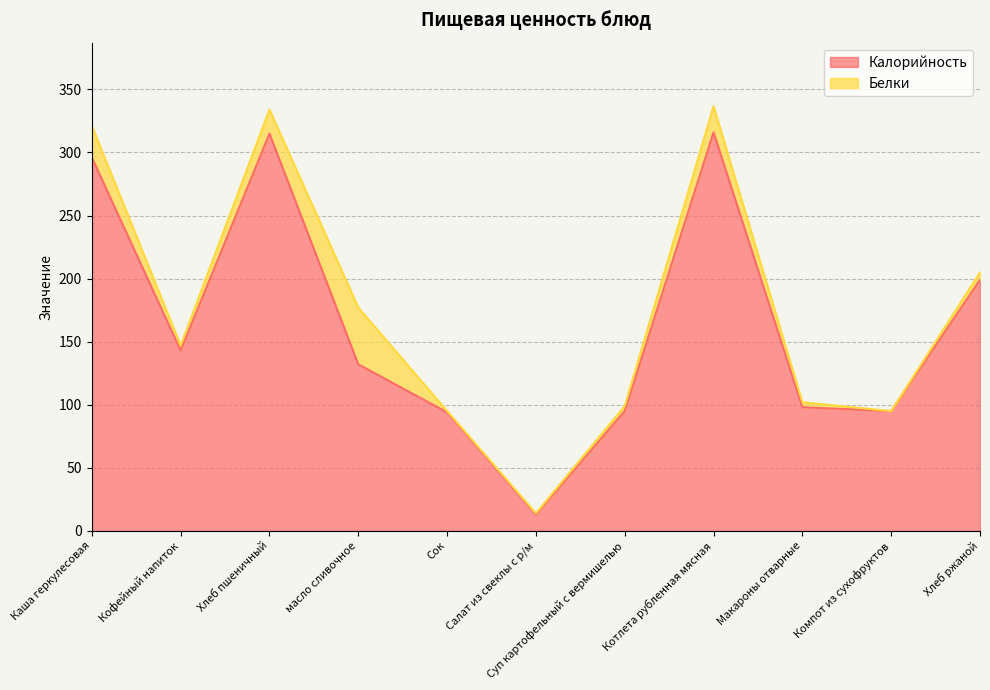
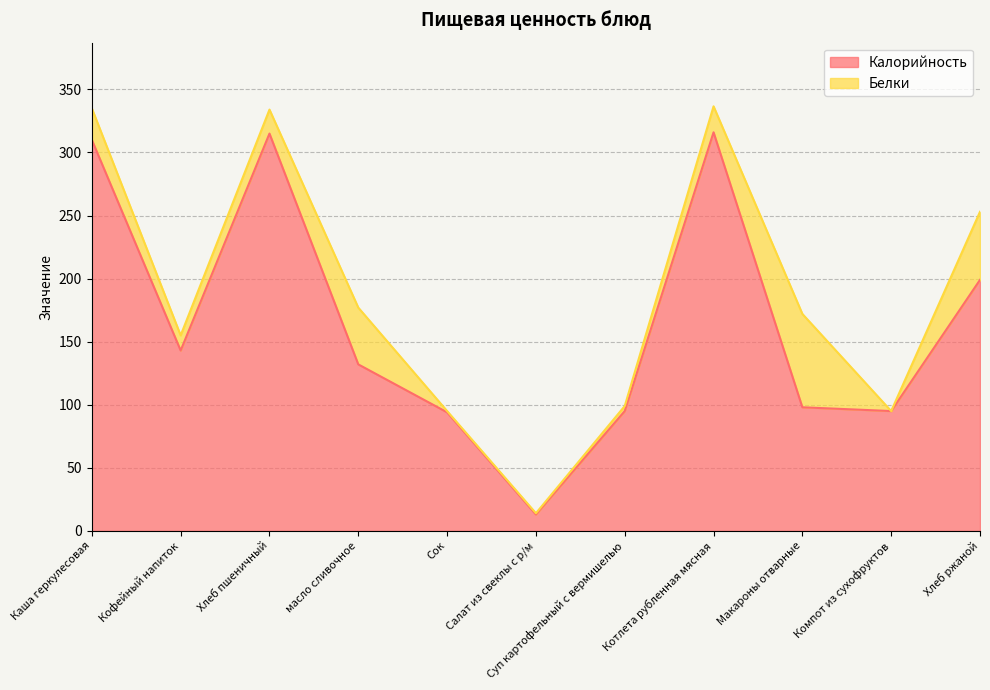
  {
    "Калорийность": {
-     "Каша геркулесовая": 296,
+     "Каша геркулесовая": 310,
      "Кофейный напиток": 143,
      "Хлеб пшеничный": 315,
      "масло сливочное": 132,
      "Суп картофельный с вермишелью": 95,
      "Котлета рубленная мясная": 316,
      "Макароны отварные": 98,
      "Хлеб ржаной": 199
    },
    "Белки": {
      "Каша геркулесовая": 25,
-     "Кофейный напиток": 4,
+     "Кофейный напиток": 12,
      "Хлеб пшеничный": 19,
      "масло сливочное": 45,
      "Суп картофельный с вермишелью": 4,
      "Котлета рубленная мясная": 21,
-     "Макароны отварные": 4,
-     "Хлеб ржаной": 6
+     "Макароны отварные": 74,
+     "Хлеб ржаной": 54
    }
  }
